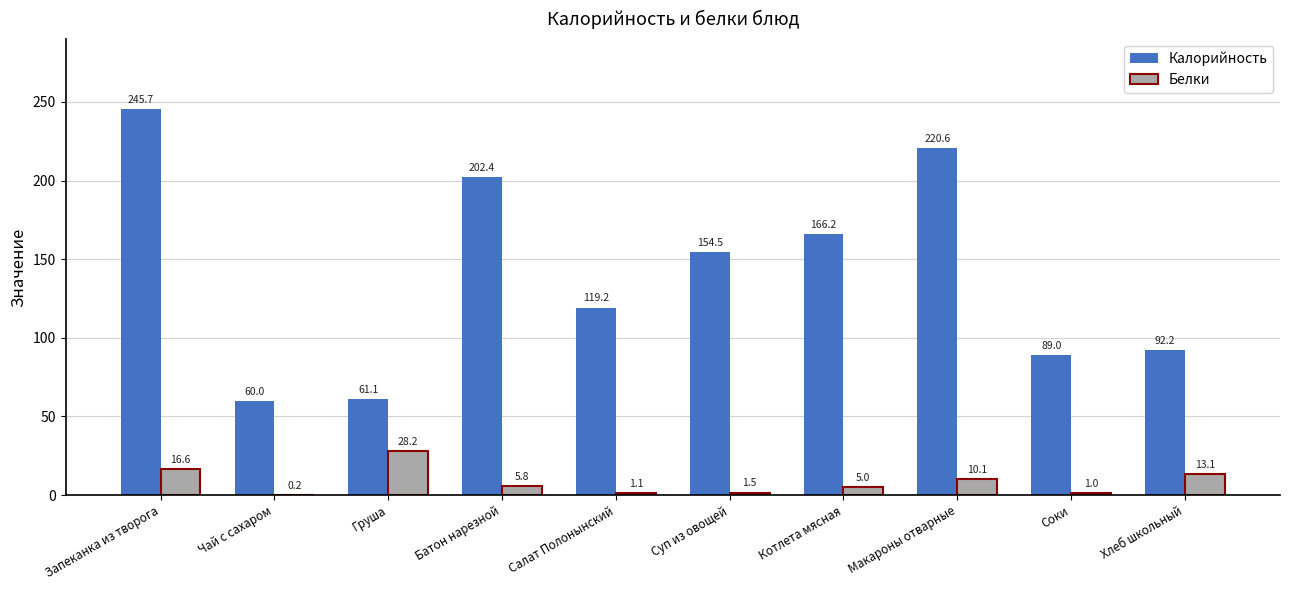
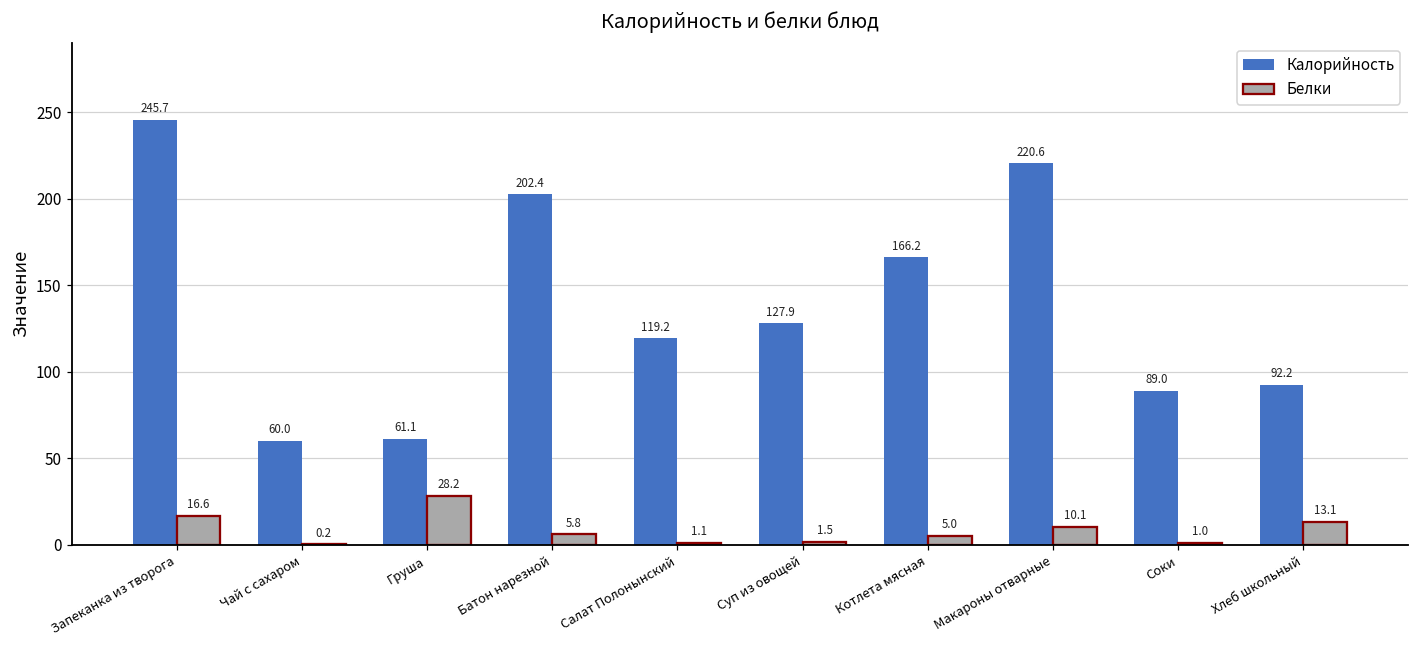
  {
    "Калорийность": {
      "Запеканка из творога": 245.7,
      "Чай с сахаром": 60.0,
      "Груша": 61.1,
      "Батон нарезной": 202.4,
      "Салат Полонынский": 119.2,
-     "Суп из овощей": 154.5,
+     "Суп из овощей": 127.9,
      "Котлета мясная": 166.2,
      "Макароны отварные": 220.6,
      "Соки": 89.0,
      "Хлеб школьный": 92.2
    },
    "Белки": {
      "Запеканка из творога": 16.6,
      "Чай с сахаром": 0.2,
      "Груша": 28.2,
      "Батон нарезной": 5.8,
      "Салат Полонынский": 1.1,
      "Суп из овощей": 1.5,
      "Котлета мясная": 5.0,
      "Макароны отварные": 10.1,
      "Соки": 1.0,
      "Хлеб школьный": 13.1
    }
  }
